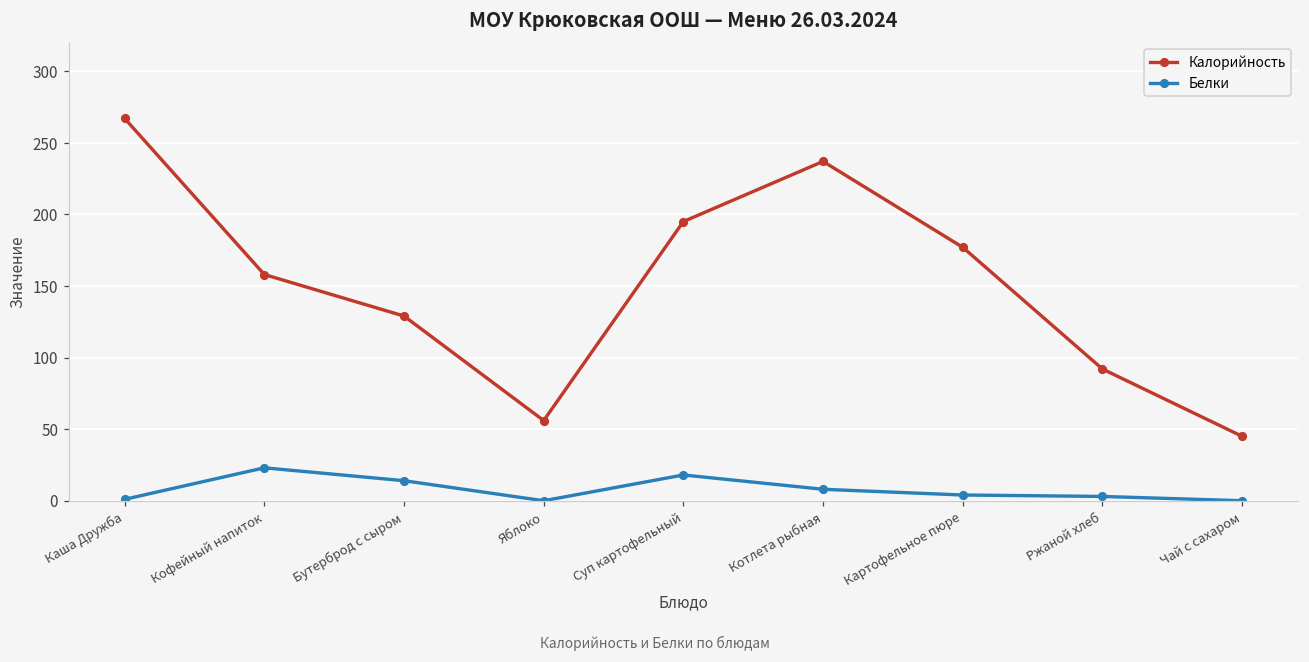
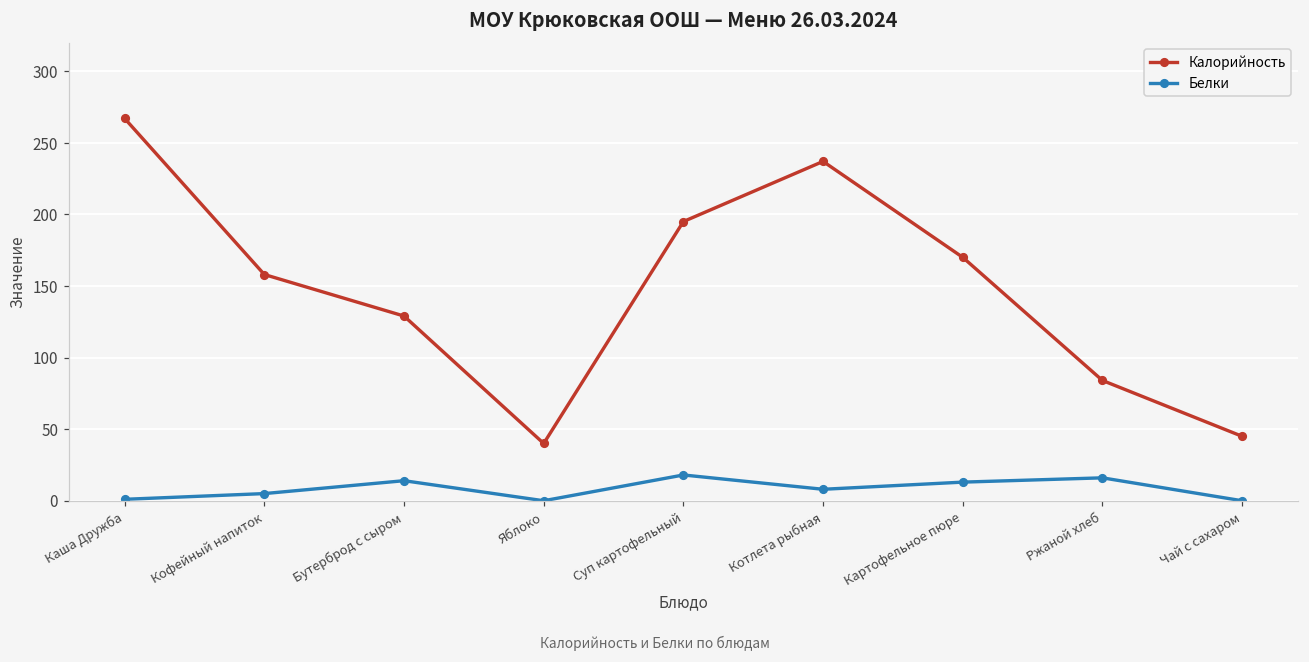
  {
    "Калорийность": {
      "Каша Дружба": 267,
      "Кофейный напиток": 158,
      "Бутерброд с сыром": 129,
-     "Яблоко": 56,
+     "Яблоко": 40,
      "Суп картофельный": 195,
      "Котлета рыбная": 237,
-     "Картофельное пюре": 177,
-     "Ржаной хлеб": 92,
+     "Картофельное пюре": 170,
+     "Ржаной хлеб": 84,
      "Чай с сахаром": 45
    },
    "Белки": {
      "Каша Дружба": 1,
-     "Кофейный напиток": 23,
+     "Кофейный напиток": 5,
      "Бутерброд с сыром": 14,
      "Яблоко": 0,
      "Суп картофельный": 18,
      "Котлета рыбная": 8,
-     "Картофельное пюре": 4,
-     "Ржаной хлеб": 3,
+     "Картофельное пюре": 13,
+     "Ржаной хлеб": 16,
      "Чай с сахаром": 0
    }
  }
